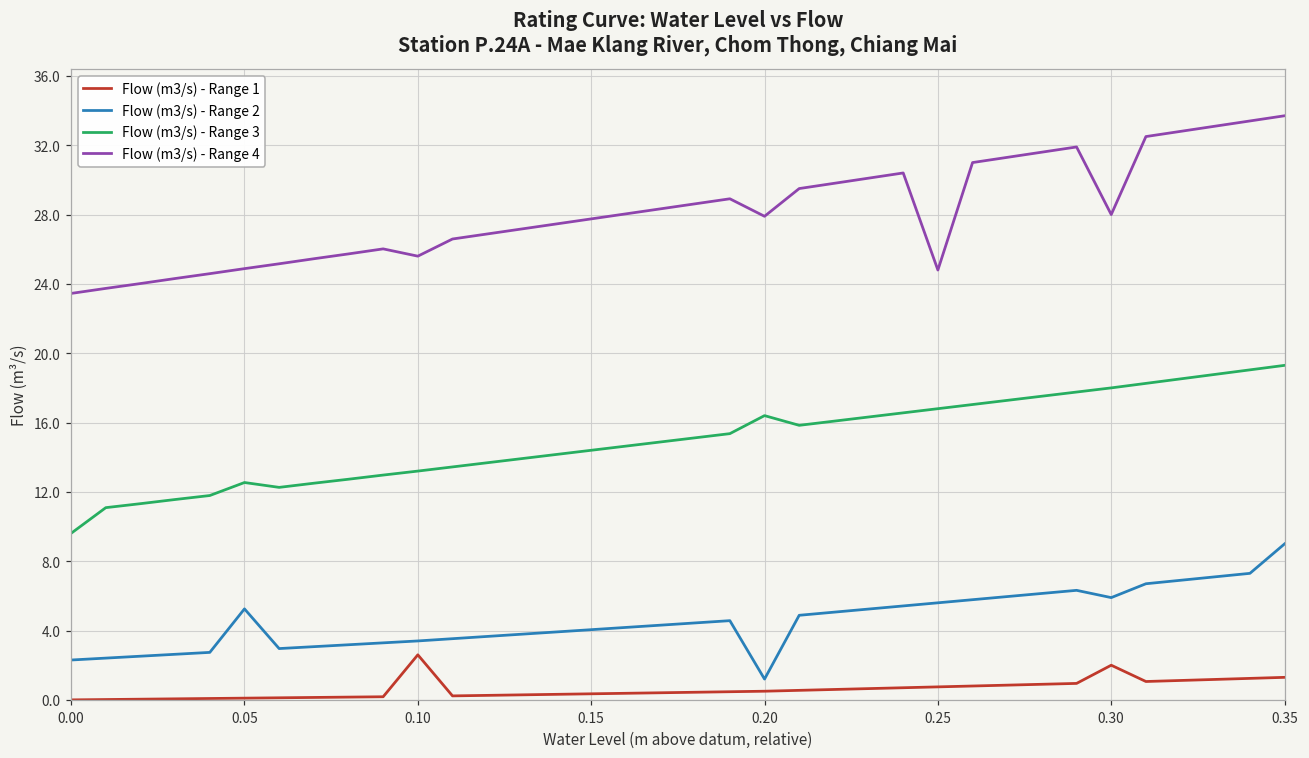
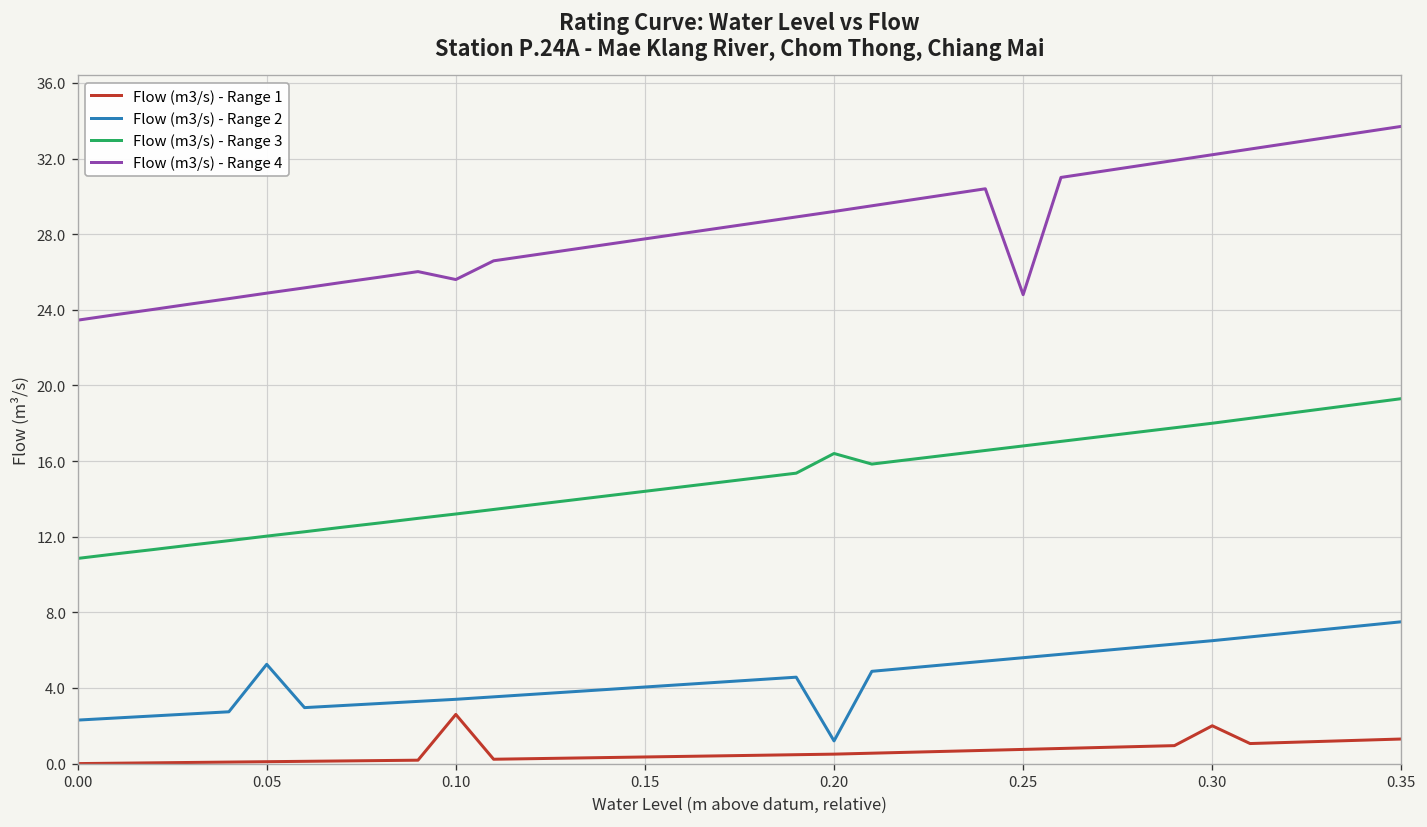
  {
    "Flow (m3/s) - Range 1": {
      "0.00": 0.0,
      "0.05": 0.1,
      "0.10": 2.6,
      "0.15": 0.4,
      "0.20": 0.5,
      "0.25": 0.8,
      "0.30": 2.0,
      "0.35": 1.3
    },
    "Flow (m3/s) - Range 2": {
      "0.00": 2.3,
      "0.05": 5.3,
      "0.10": 3.4,
      "0.15": 4.1,
      "0.20": 1.2,
      "0.25": 5.6,
-     "0.30": 5.9,
-     "0.35": 9.0
+     "0.30": 6.5,
+     "0.35": 7.5
    },
    "Flow (m3/s) - Range 3": {
-     "0.00": 9.6,
-     "0.05": 12.5,
+     "0.00": 10.9,
+     "0.05": 12.0,
      "0.10": 13.2,
      "0.15": 14.4,
      "0.20": 16.4,
      "0.25": 16.8,
      "0.30": 18.0,
      "0.35": 19.3
    },
    "Flow (m3/s) - Range 4": {
      "0.00": 23.5,
      "0.05": 24.9,
      "0.10": 25.6,
      "0.15": 27.8,
-     "0.20": 27.9,
+     "0.20": 29.2,
      "0.25": 24.8,
-     "0.30": 28.0,
+     "0.30": 32.2,
      "0.35": 33.7
    }
  }
